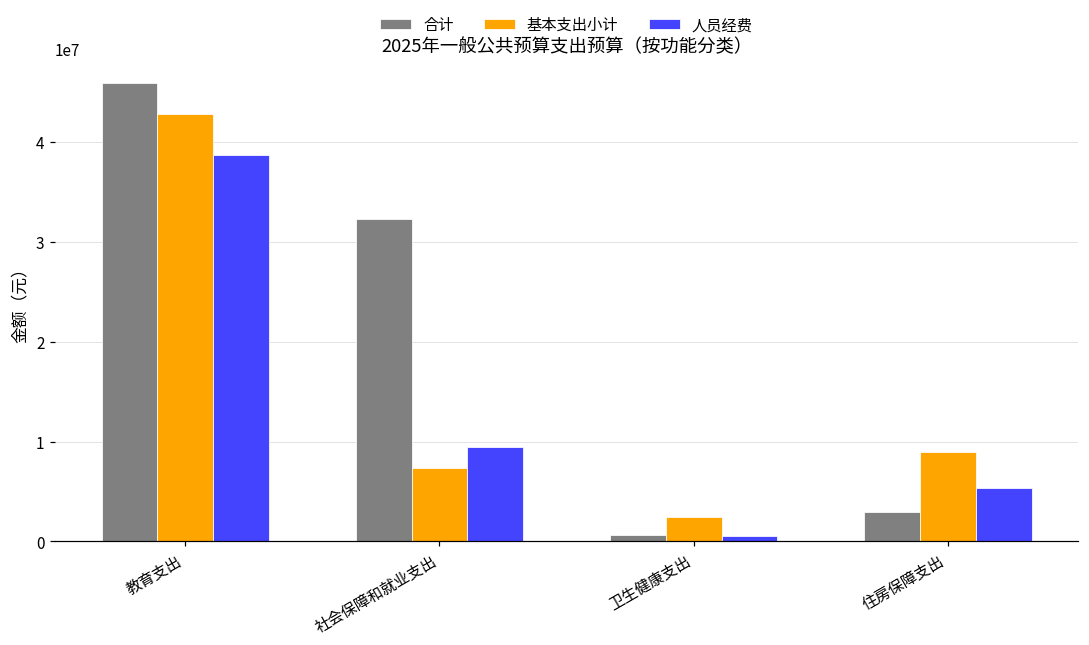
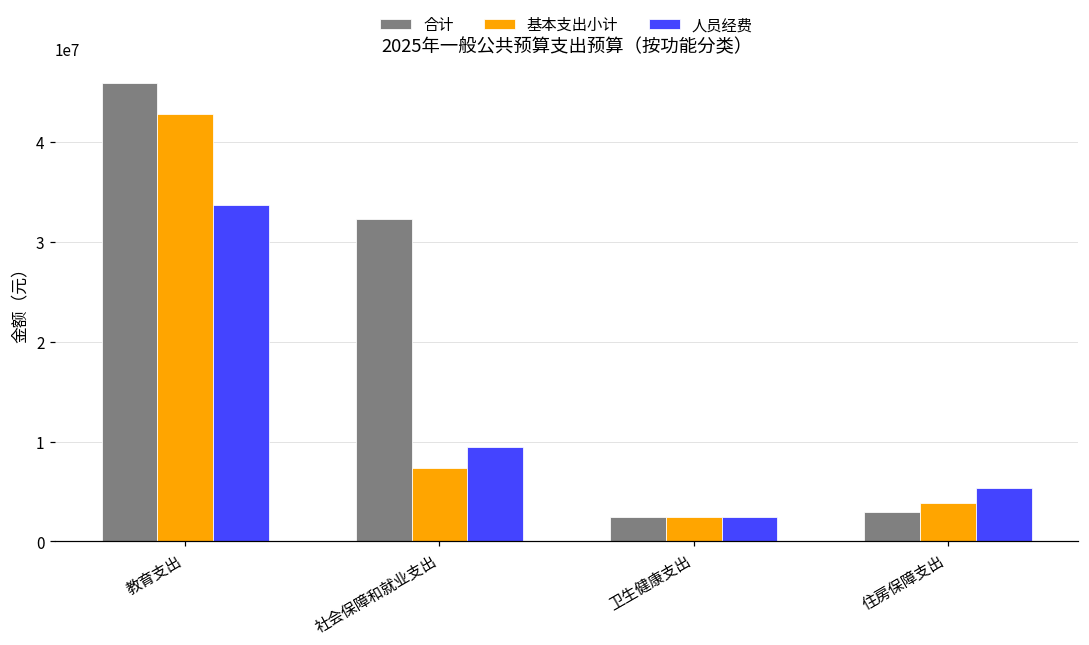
  {
    "合计": {
      "教育支出": 46000000,
      "社会保障和就业支出": 32000000,
-     "卫生健康支出": 1000000,
+     "卫生健康支出": 2000000,
      "住房保障支出": 3000000
    },
    "基本支出小计": {
      "教育支出": 43000000,
      "社会保障和就业支出": 7000000,
      "卫生健康支出": 2000000,
-     "住房保障支出": 9000000
+     "住房保障支出": 4000000
    },
    "人员经费": {
-     "教育支出": 39000000,
+     "教育支出": 34000000,
      "社会保障和就业支出": 9000000,
-     "卫生健康支出": 0,
+     "卫生健康支出": 2000000,
      "住房保障支出": 5000000
    }
  }
